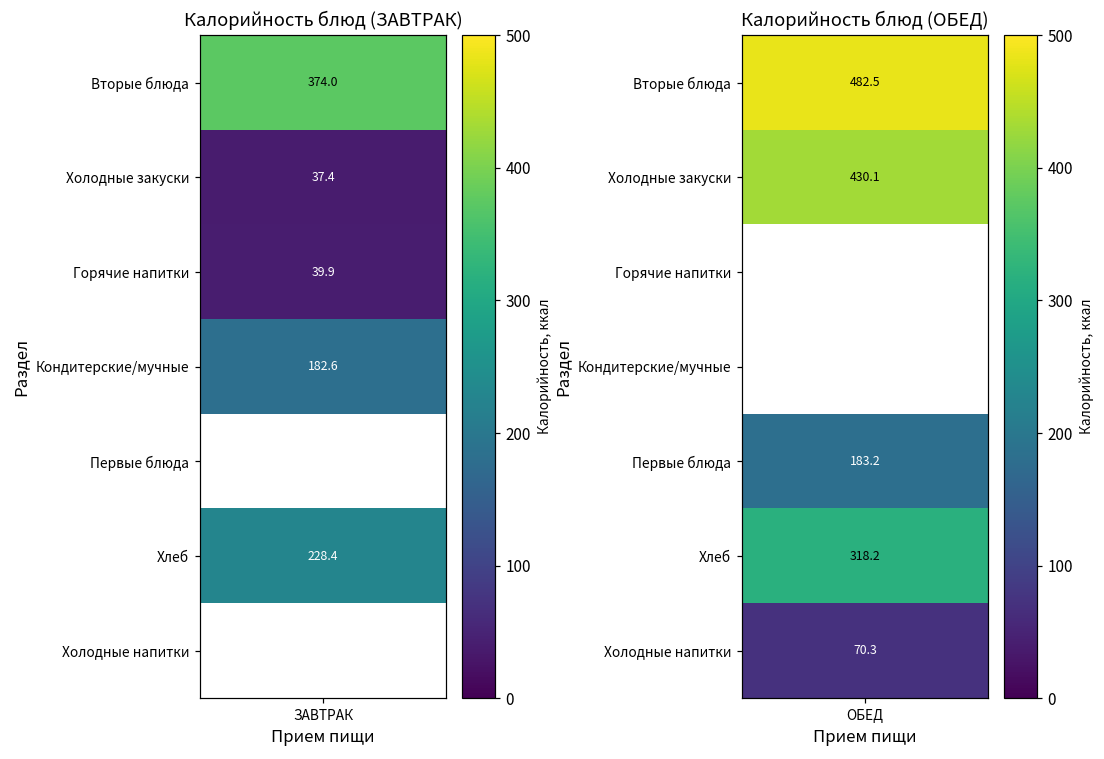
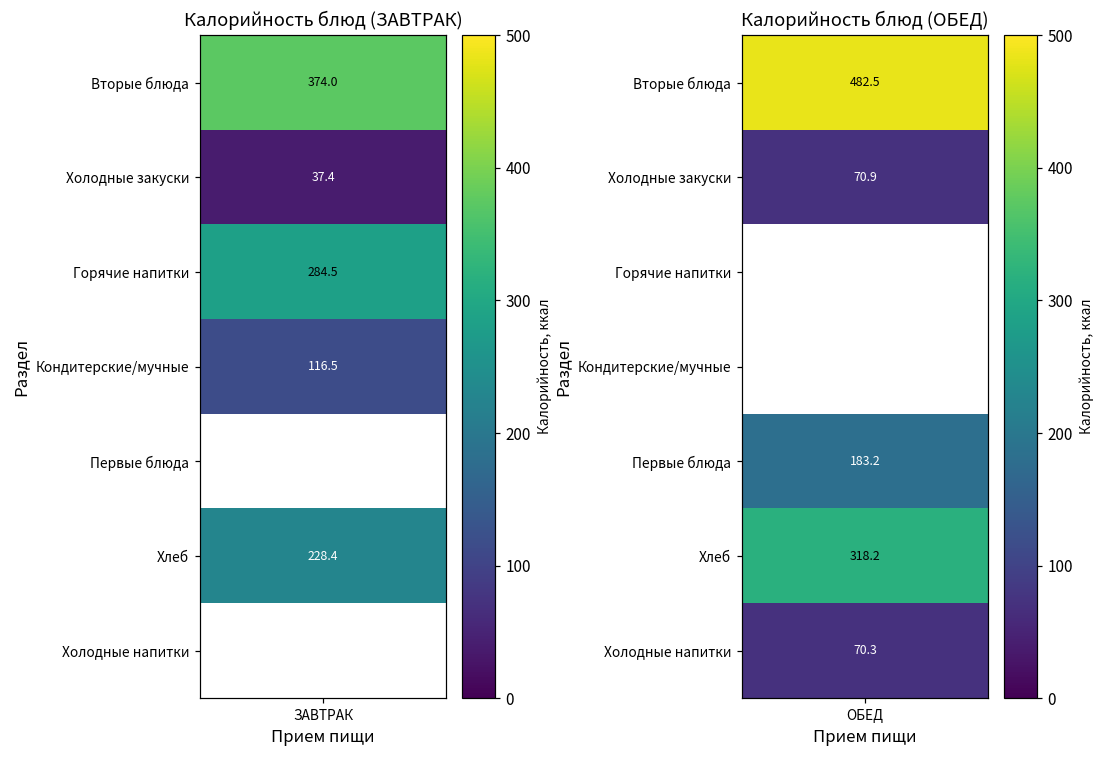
  {
    "Калорийность блюд (ЗАВТРАК)": {
      "Вторые блюда": {
        "ЗАВТРАК": 374.0
      },
      "Холодные закуски": {
        "ЗАВТРАК": 37.4
      },
      "Горячие напитки": {
-       "ЗАВТРАК": 39.9
+       "ЗАВТРАК": 284.5
      },
      "Кондитерские/мучные": {
-       "ЗАВТРАК": 182.6
+       "ЗАВТРАК": 116.5
      },
      "Хлеб": {
        "ЗАВТРАК": 228.4
      }
    },
    "Калорийность блюд (ОБЕД)": {
      "Вторые блюда": {
        "ОБЕД": 482.5
      },
      "Холодные закуски": {
-       "ОБЕД": 430.1
+       "ОБЕД": 70.9
      },
      "Первые блюда": {
        "ОБЕД": 183.2
      },
      "Хлеб": {
        "ОБЕД": 318.2
      },
      "Холодные напитки": {
        "ОБЕД": 70.3
      }
    }
  }
